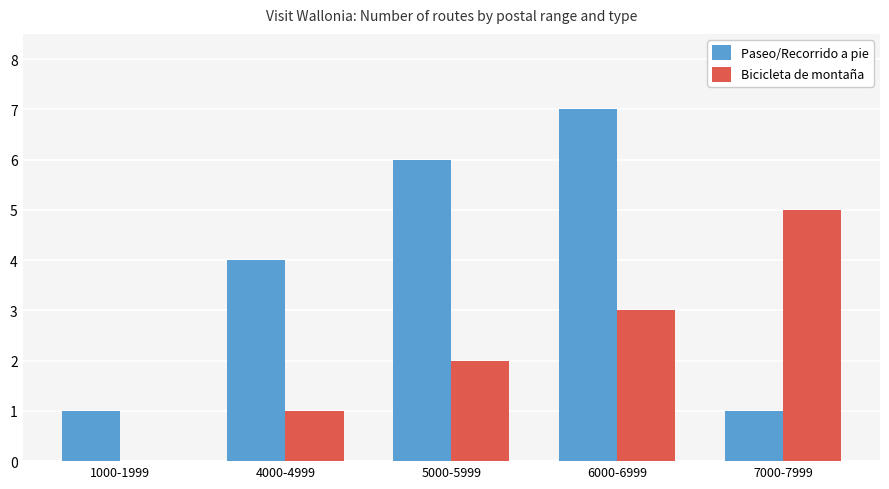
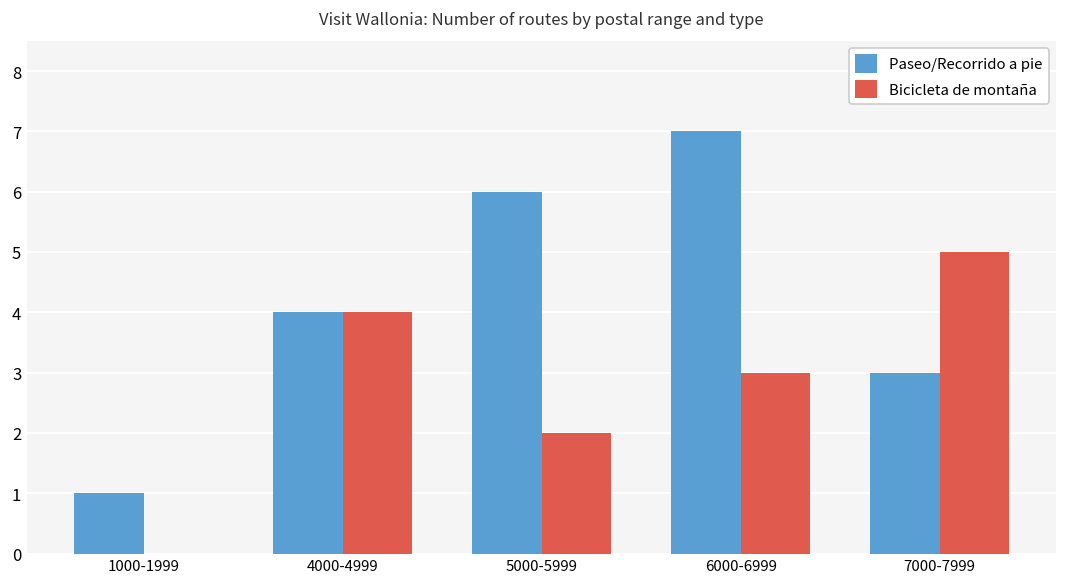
  {
    "Paseo/Recorrido a pie": {
      "1000-1999": 1,
      "4000-4999": 4,
      "5000-5999": 6,
      "6000-6999": 7,
-     "7000-7999": 1
+     "7000-7999": 3
    },
    "Bicicleta de montaña": {
      "1000-1999": 0,
-     "4000-4999": 1,
+     "4000-4999": 4,
      "5000-5999": 2,
      "6000-6999": 3,
      "7000-7999": 5
    }
  }
